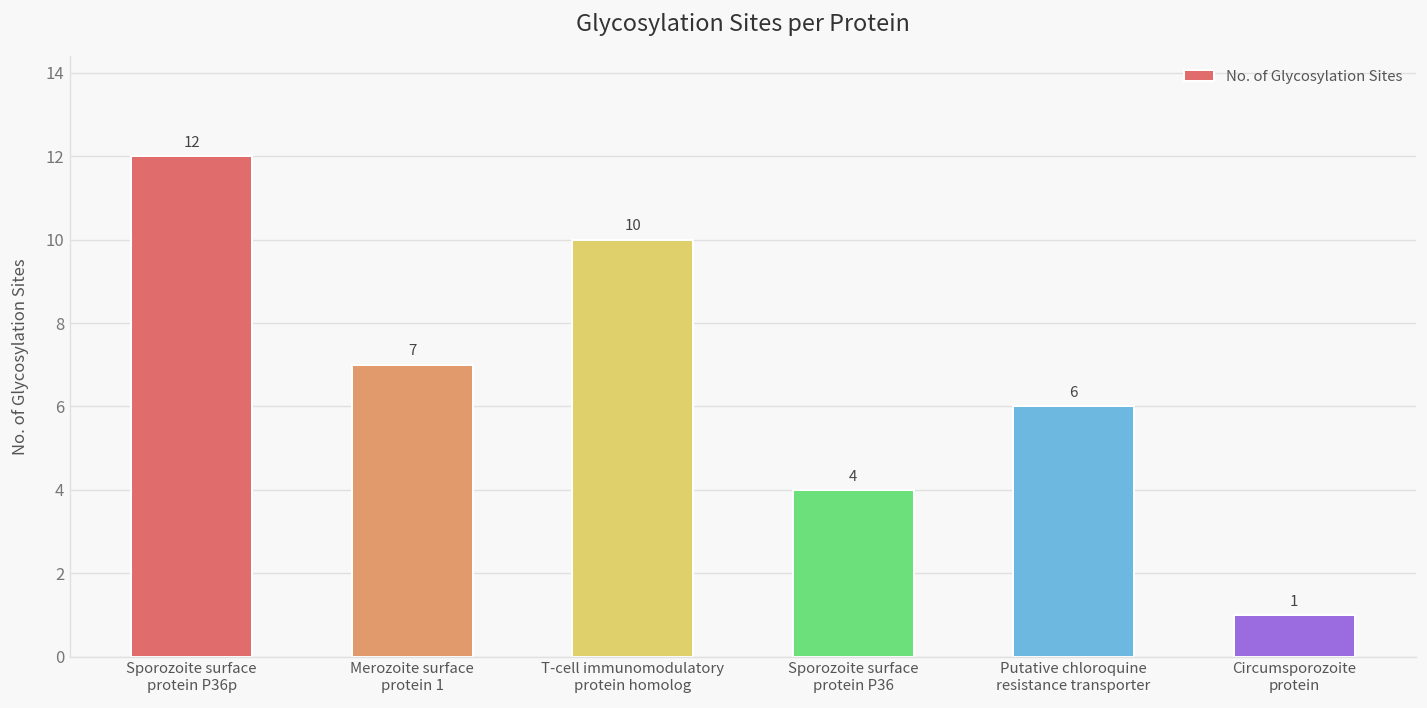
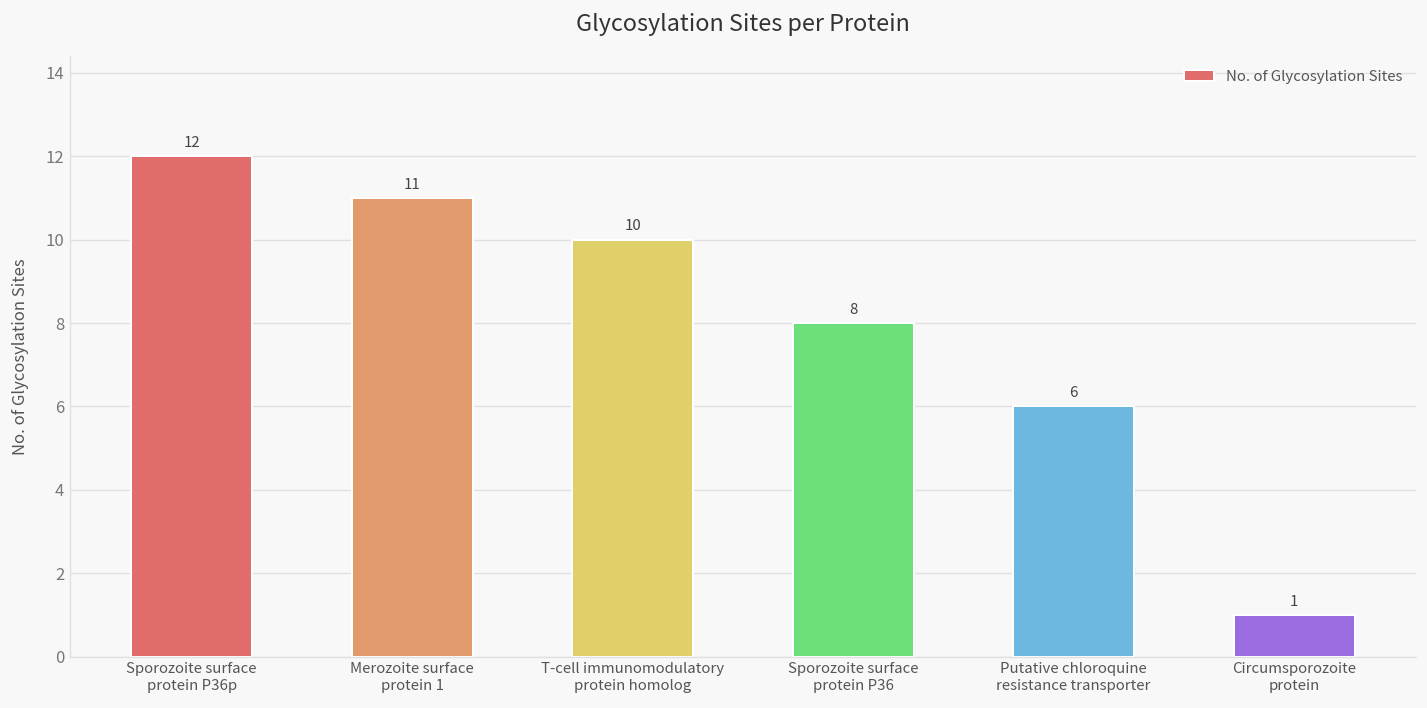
  {
    "Sporozoite surface protein P36p": 12,
-   "Merozoite surface protein 1": 7,
+   "Merozoite surface protein 1": 11,
    "T-cell immunomodulatory protein homolog": 10,
-   "Sporozoite surface protein P36": 4,
+   "Sporozoite surface protein P36": 8,
    "Putative chloroquine resistance transporter": 6,
    "Circumsporozoite protein": 1
  }
